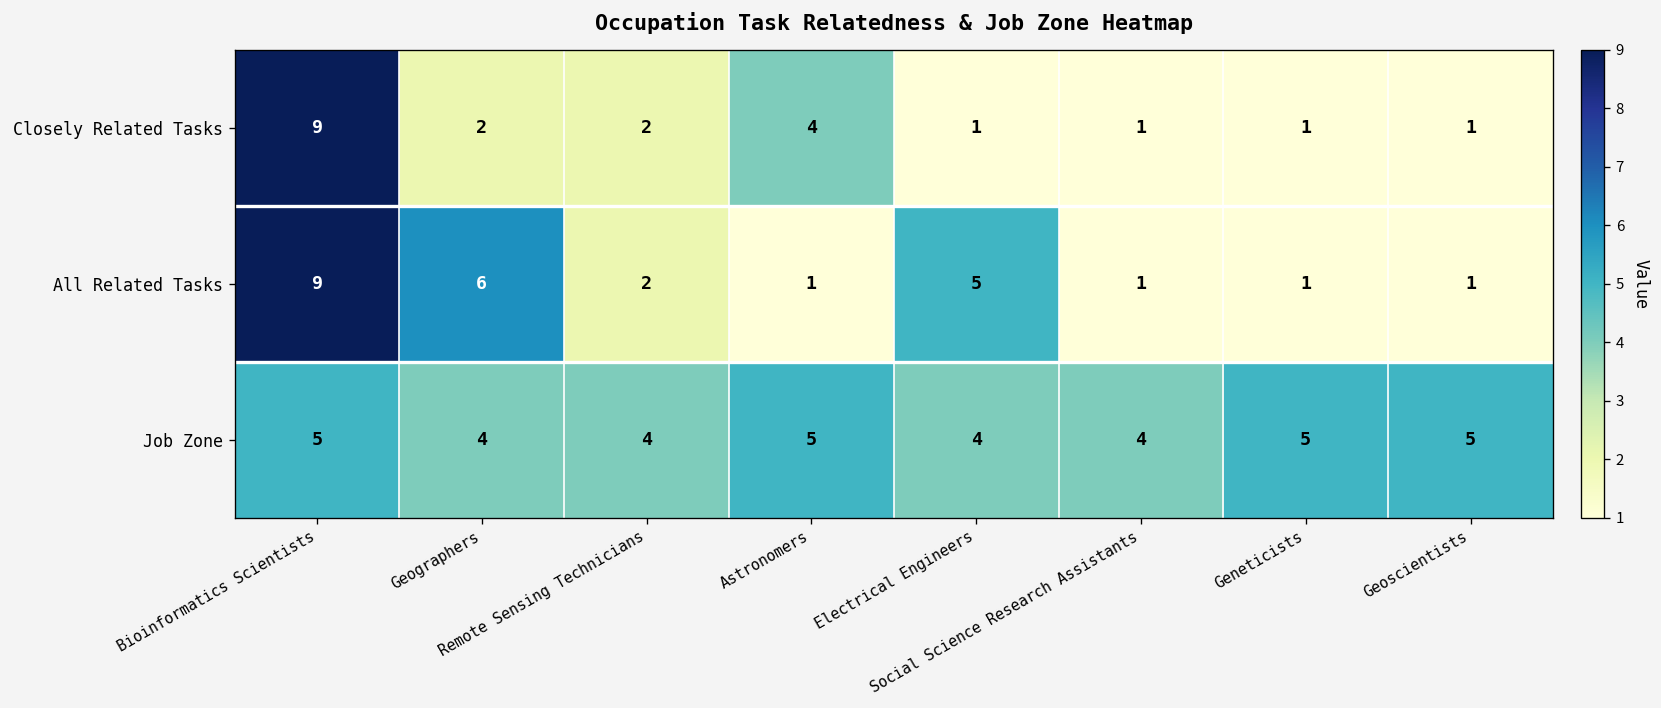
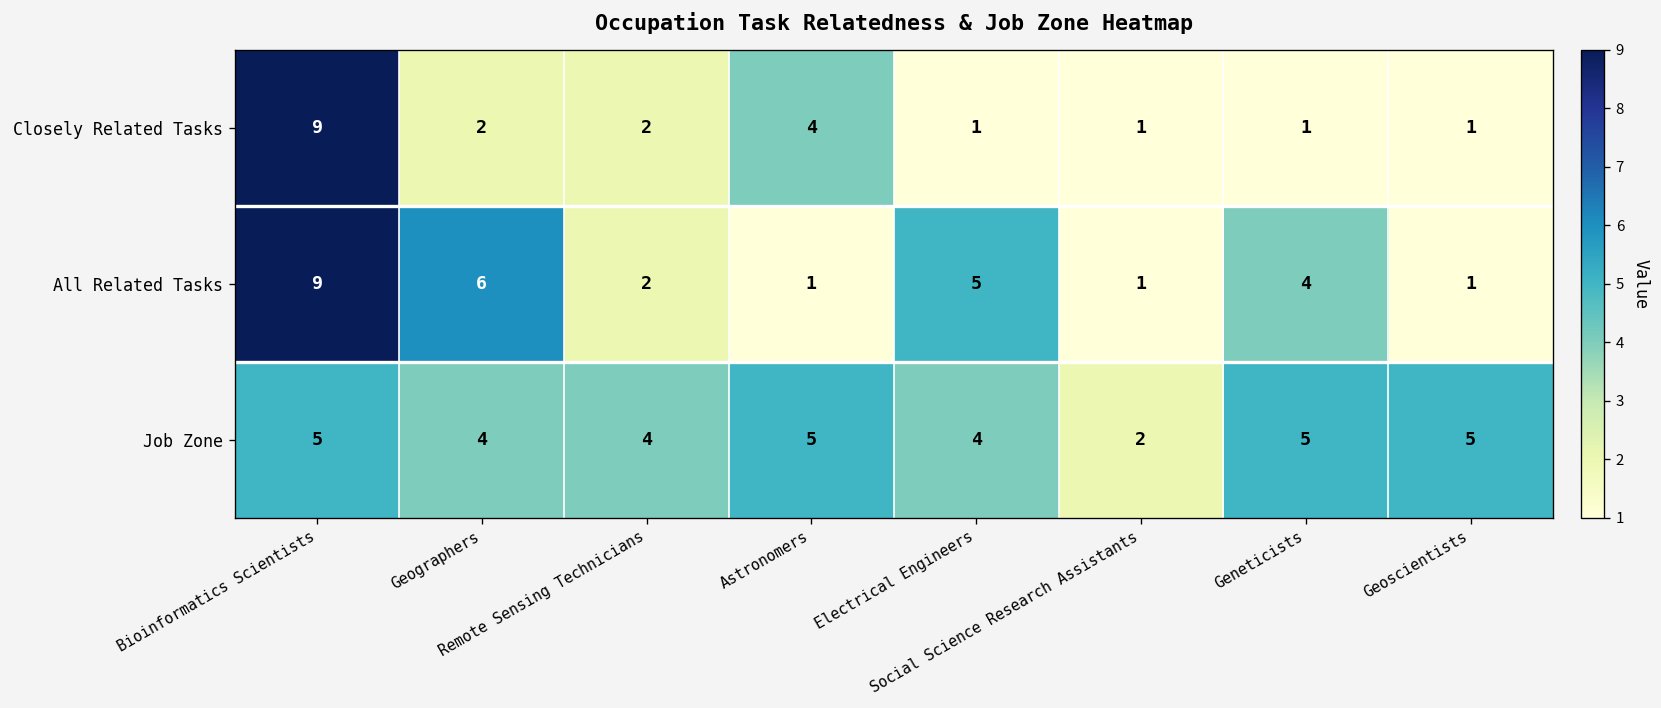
  {
    "Closely Related Tasks": {
      "Bioinformatics Scientists": 9,
      "Geographers": 2,
      "Remote Sensing Technicians": 2,
      "Astronomers": 4,
      "Electrical Engineers": 1,
      "Social Science Research Assistants": 1,
      "Geneticists": 1,
      "Geoscientists": 1
    },
    "All Related Tasks": {
      "Bioinformatics Scientists": 9,
      "Geographers": 6,
      "Remote Sensing Technicians": 2,
      "Astronomers": 1,
      "Electrical Engineers": 5,
      "Social Science Research Assistants": 1,
-     "Geneticists": 1,
+     "Geneticists": 4,
      "Geoscientists": 1
    },
    "Job Zone": {
      "Bioinformatics Scientists": 5,
      "Geographers": 4,
      "Remote Sensing Technicians": 4,
      "Astronomers": 5,
      "Electrical Engineers": 4,
-     "Social Science Research Assistants": 4,
+     "Social Science Research Assistants": 2,
      "Geneticists": 5,
      "Geoscientists": 5
    }
  }
